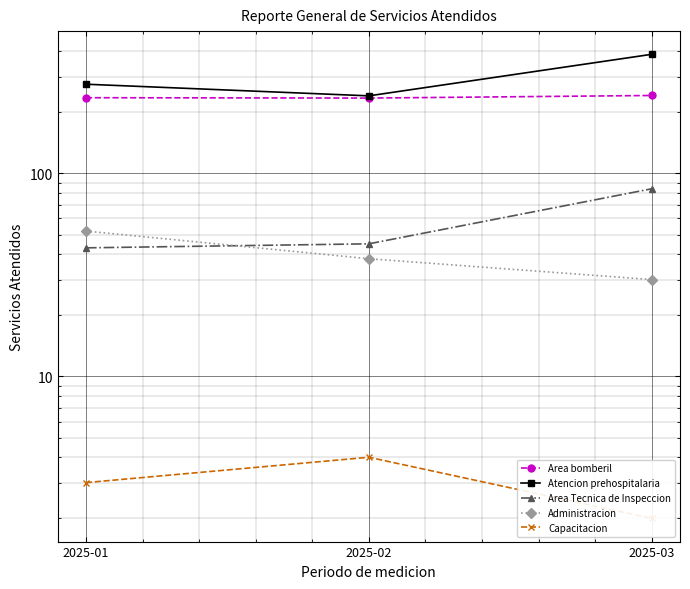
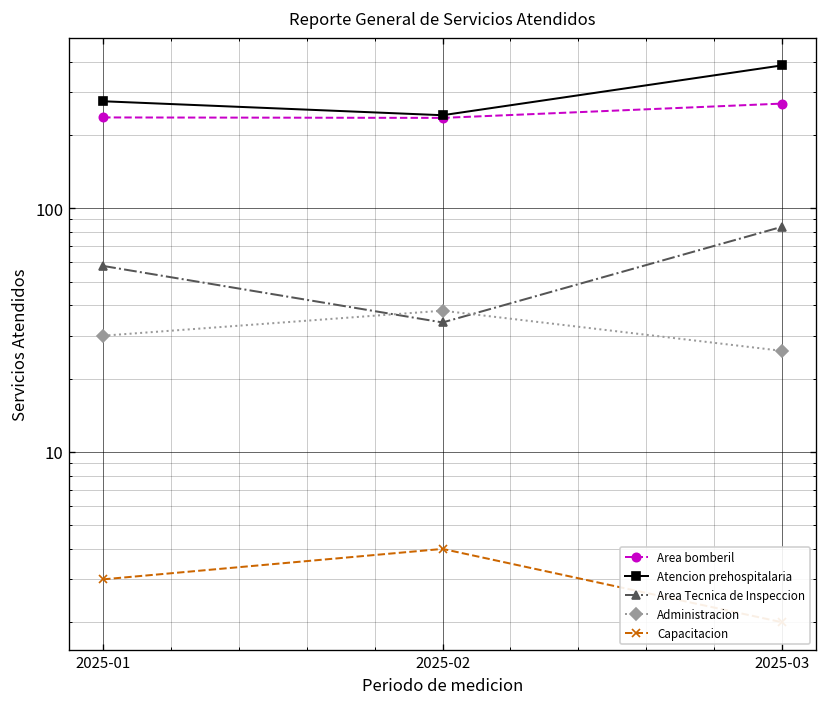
  {
    "Area bomberil": {
      "2025-01": 240,
-     "2025-03": 240
+     "2025-03": 270
    },
    "Atencion prehospitalaria": {
      "2025-01": 280,
      "2025-03": 390
    },
    "Area Tecnica de Inspeccion": {
-     "2025-01": 43,
-     "2025-02": 45,
+     "2025-01": 58,
+     "2025-02": 34,
      "2025-03": 84
    },
    "Administracion": {
-     "2025-01": 52,
+     "2025-01": 30,
      "2025-02": 38,
-     "2025-03": 30
+     "2025-03": 26
    },
    "Capacitacion": {
      "2025-01": 3,
      "2025-02": 4
    }
  }
